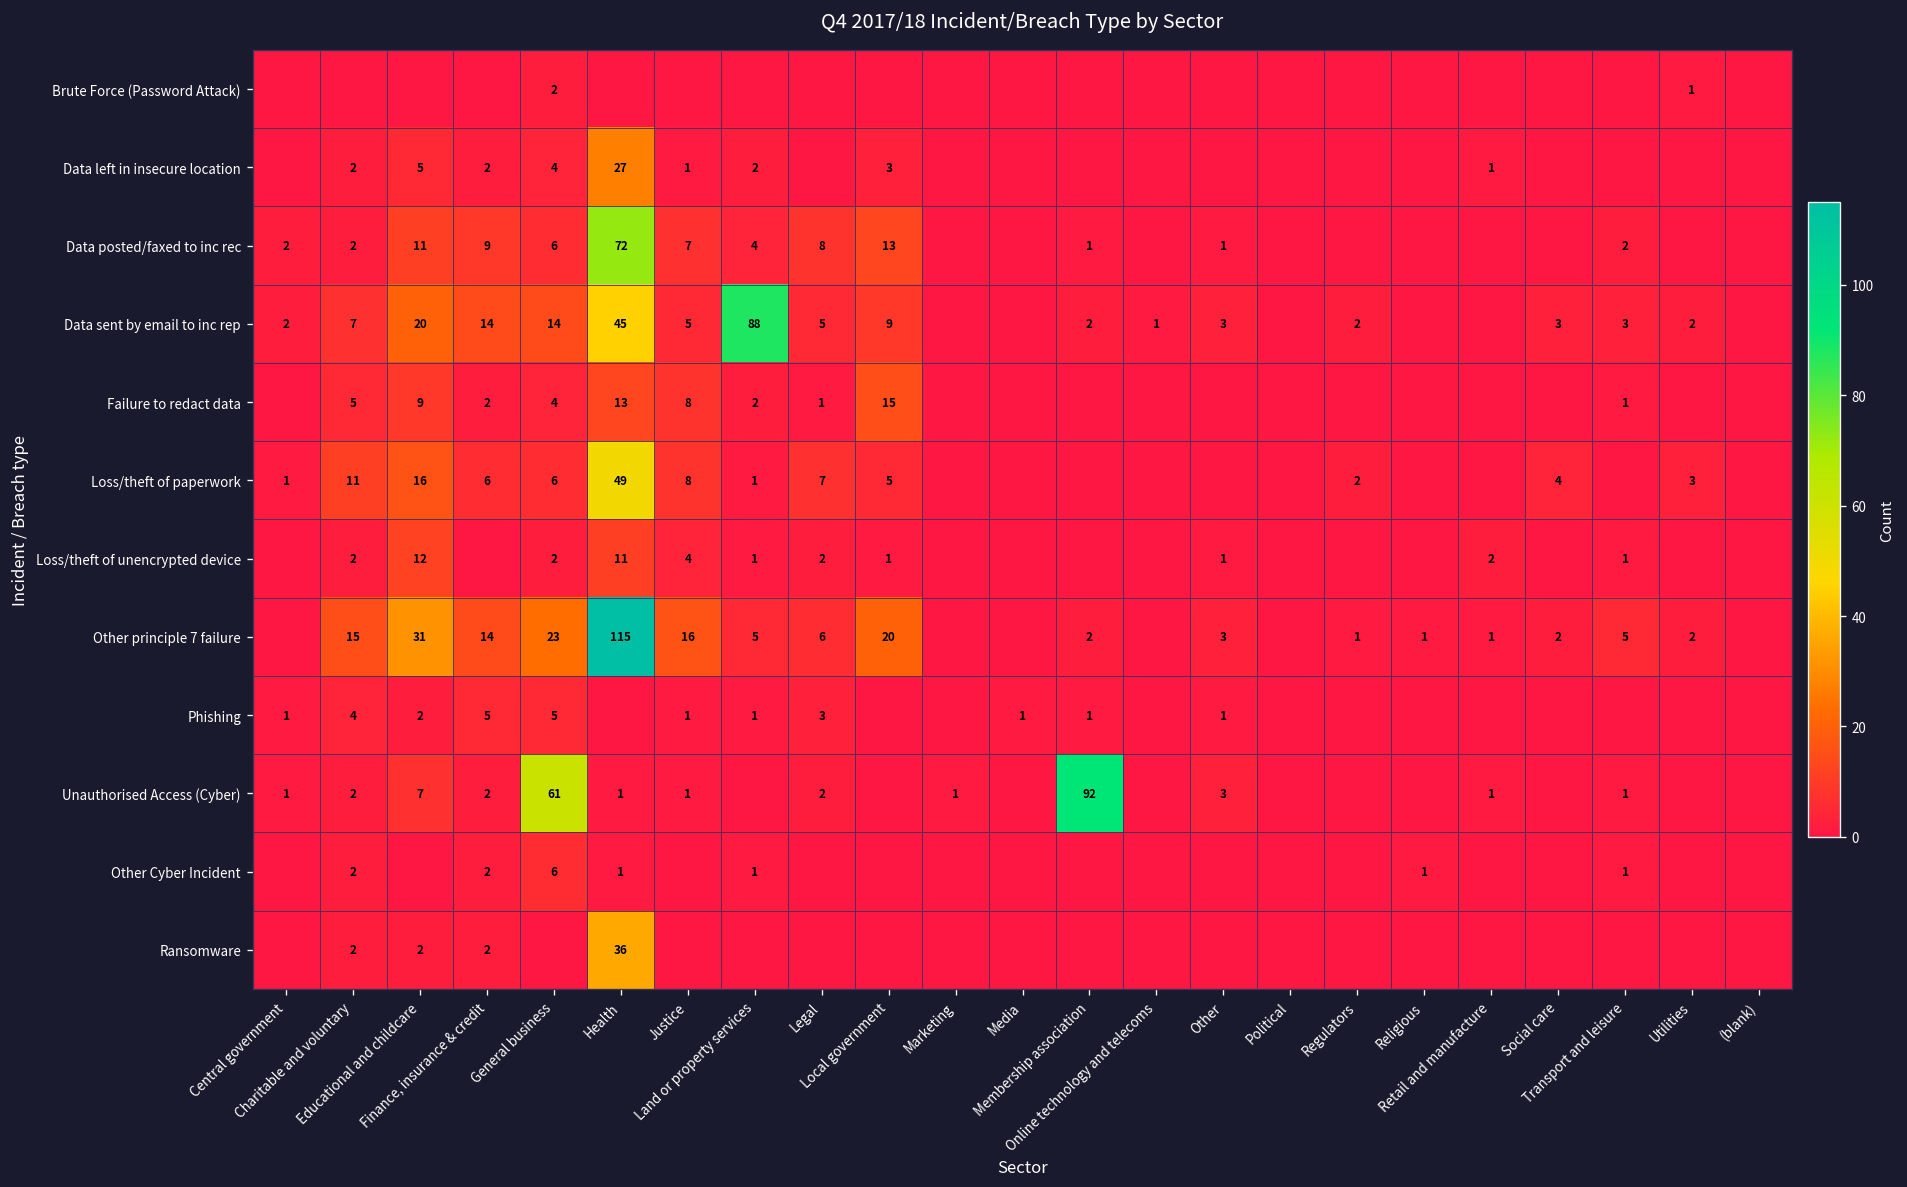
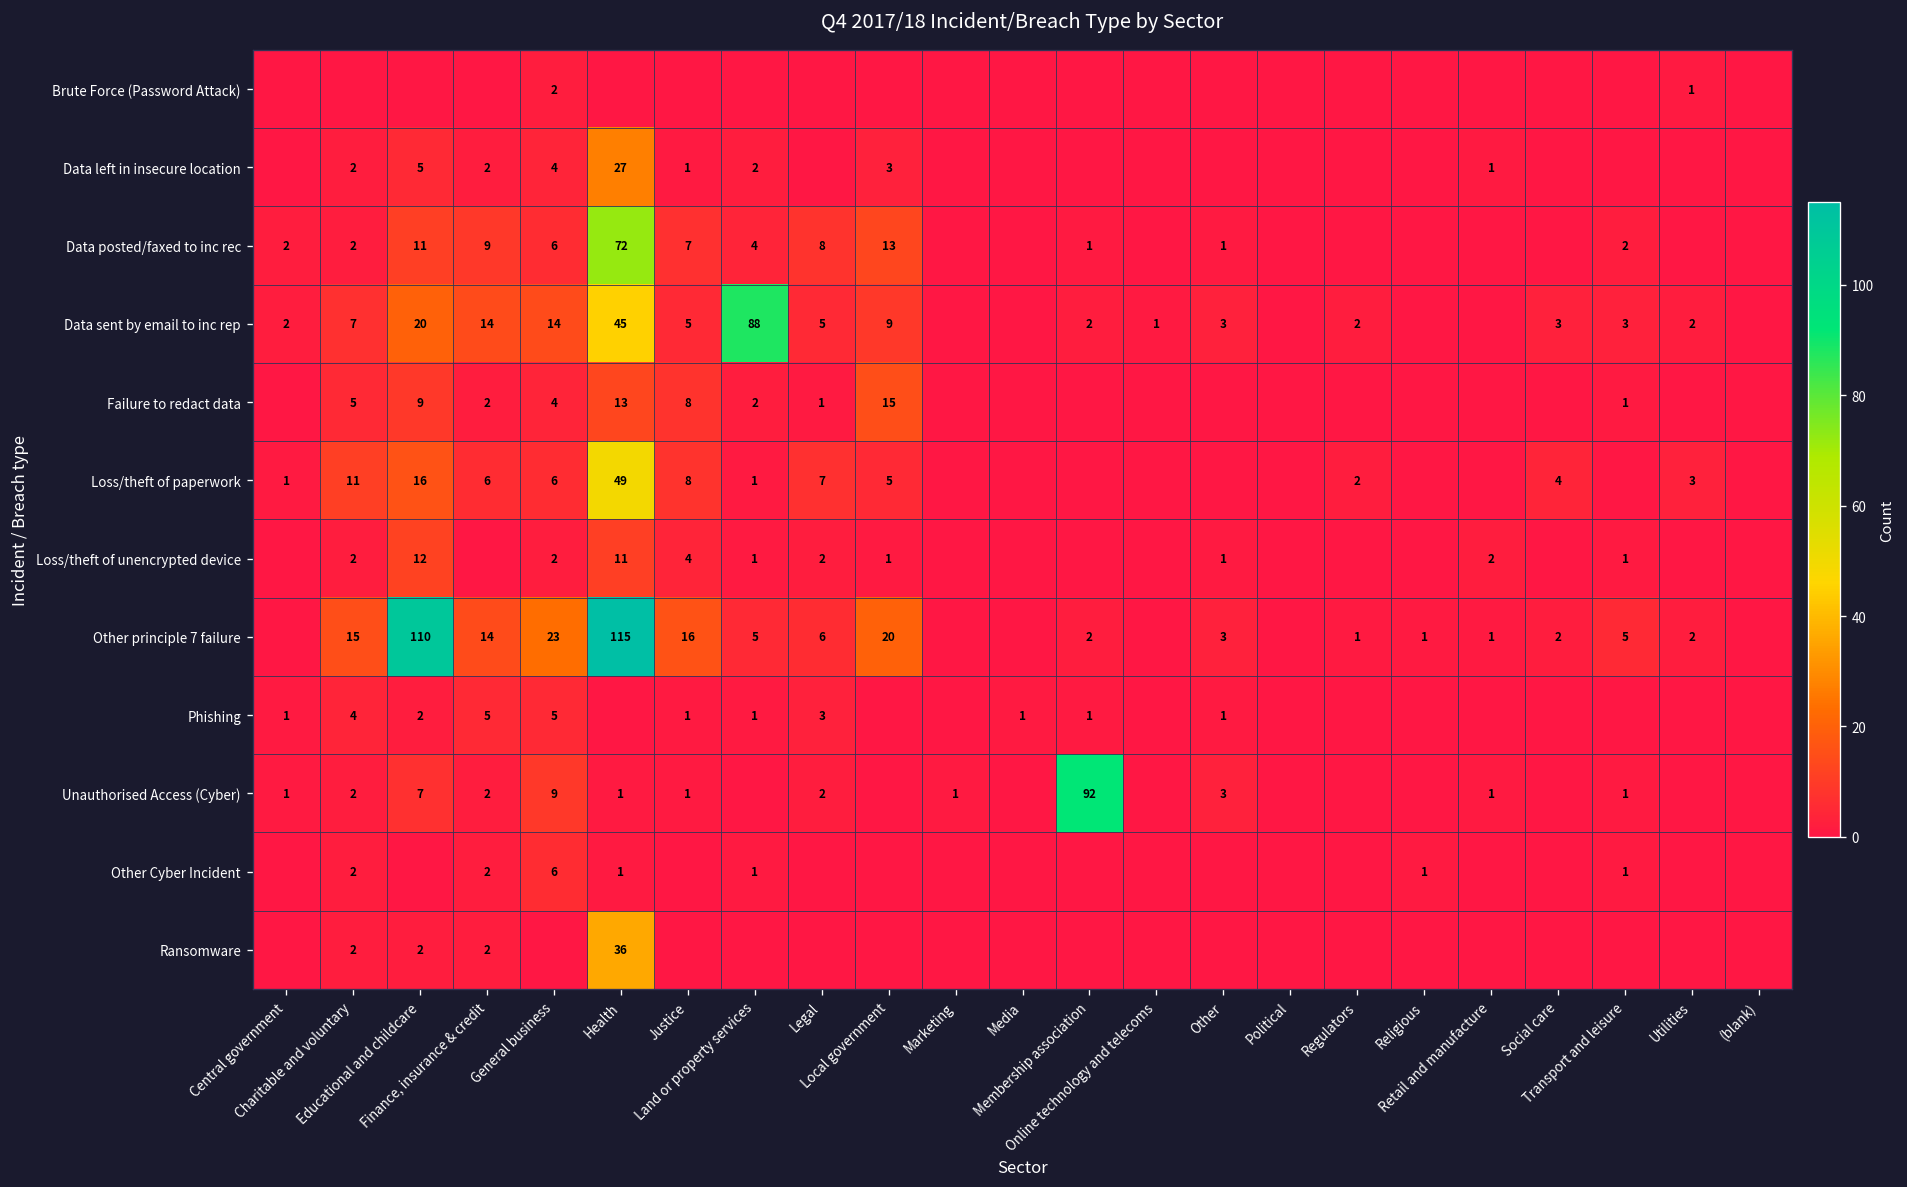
  {
    "Brute Force (Password Attack)": {
      "General business": 2,
      "Utilities": 1
    },
    "Data left in insecure location": {
      "Charitable and voluntary": 2,
      "Educational and childcare": 5,
      "Finance, insurance & credit": 2,
      "General business": 4,
      "Health": 27,
      "Justice": 1,
      "Land or property services": 2,
      "Local government": 3,
      "Retail and manufacture": 1
    },
    "Data posted/faxed to inc rec": {
      "Central government": 2,
      "Charitable and voluntary": 2,
      "Educational and childcare": 11,
      "Finance, insurance & credit": 9,
      "General business": 6,
      "Health": 72,
      "Justice": 7,
      "Land or property services": 4,
      "Legal": 8,
      "Local government": 13,
      "Membership association": 1,
      "Other": 1,
      "Transport and leisure": 2
    },
    "Data sent by email to inc rep": {
      "Central government": 2,
      "Charitable and voluntary": 7,
      "Educational and childcare": 20,
      "Finance, insurance & credit": 14,
      "General business": 14,
      "Health": 45,
      "Justice": 5,
      "Land or property services": 88,
      "Legal": 5,
      "Local government": 9,
      "Membership association": 2,
      "Online technology and telecoms": 1,
      "Other": 3,
      "Regulators": 2,
      "Social care": 3,
      "Transport and leisure": 3,
      "Utilities": 2
    },
    "Failure to redact data": {
      "Charitable and voluntary": 5,
      "Educational and childcare": 9,
      "Finance, insurance & credit": 2,
      "General business": 4,
      "Health": 13,
      "Justice": 8,
      "Land or property services": 2,
      "Legal": 1,
      "Local government": 15,
      "Transport and leisure": 1
    },
    "Loss/theft of paperwork": {
      "Central government": 1,
      "Charitable and voluntary": 11,
      "Educational and childcare": 16,
      "Finance, insurance & credit": 6,
      "General business": 6,
      "Health": 49,
      "Justice": 8,
      "Land or property services": 1,
      "Legal": 7,
      "Local government": 5,
      "Regulators": 2,
      "Social care": 4,
      "Utilities": 3
    },
    "Loss/theft of unencrypted device": {
      "Charitable and voluntary": 2,
      "Educational and childcare": 12,
      "General business": 2,
      "Health": 11,
      "Justice": 4,
      "Land or property services": 1,
      "Legal": 2,
      "Local government": 1,
      "Other": 1,
      "Retail and manufacture": 2,
      "Transport and leisure": 1
    },
    "Other principle 7 failure": {
      "Charitable and voluntary": 15,
-     "Educational and childcare": 31,
+     "Educational and childcare": 110,
      "Finance, insurance & credit": 14,
      "General business": 23,
      "Health": 115,
      "Justice": 16,
      "Land or property services": 5,
      "Legal": 6,
      "Local government": 20,
      "Membership association": 2,
      "Other": 3,
      "Regulators": 1,
      "Religious": 1,
      "Retail and manufacture": 1,
      "Social care": 2,
      "Transport and leisure": 5,
      "Utilities": 2
    },
    "Phishing": {
      "Central government": 1,
      "Charitable and voluntary": 4,
      "Educational and childcare": 2,
      "Finance, insurance & credit": 5,
      "General business": 5,
      "Justice": 1,
      "Land or property services": 1,
      "Legal": 3,
      "Media": 1,
      "Membership association": 1,
      "Other": 1
    },
    "Unauthorised Access (Cyber)": {
      "Central government": 1,
      "Charitable and voluntary": 2,
      "Educational and childcare": 7,
      "Finance, insurance & credit": 2,
-     "General business": 61,
+     "General business": 9,
      "Health": 1,
      "Justice": 1,
      "Legal": 2,
      "Marketing": 1,
      "Membership association": 92,
      "Other": 3,
      "Retail and manufacture": 1,
      "Transport and leisure": 1
    },
    "Other Cyber Incident": {
      "Charitable and voluntary": 2,
      "Finance, insurance & credit": 2,
      "General business": 6,
      "Health": 1,
      "Land or property services": 1,
      "Religious": 1,
      "Transport and leisure": 1
    },
    "Ransomware": {
      "Charitable and voluntary": 2,
      "Educational and childcare": 2,
      "Finance, insurance & credit": 2,
      "Health": 36
    }
  }
